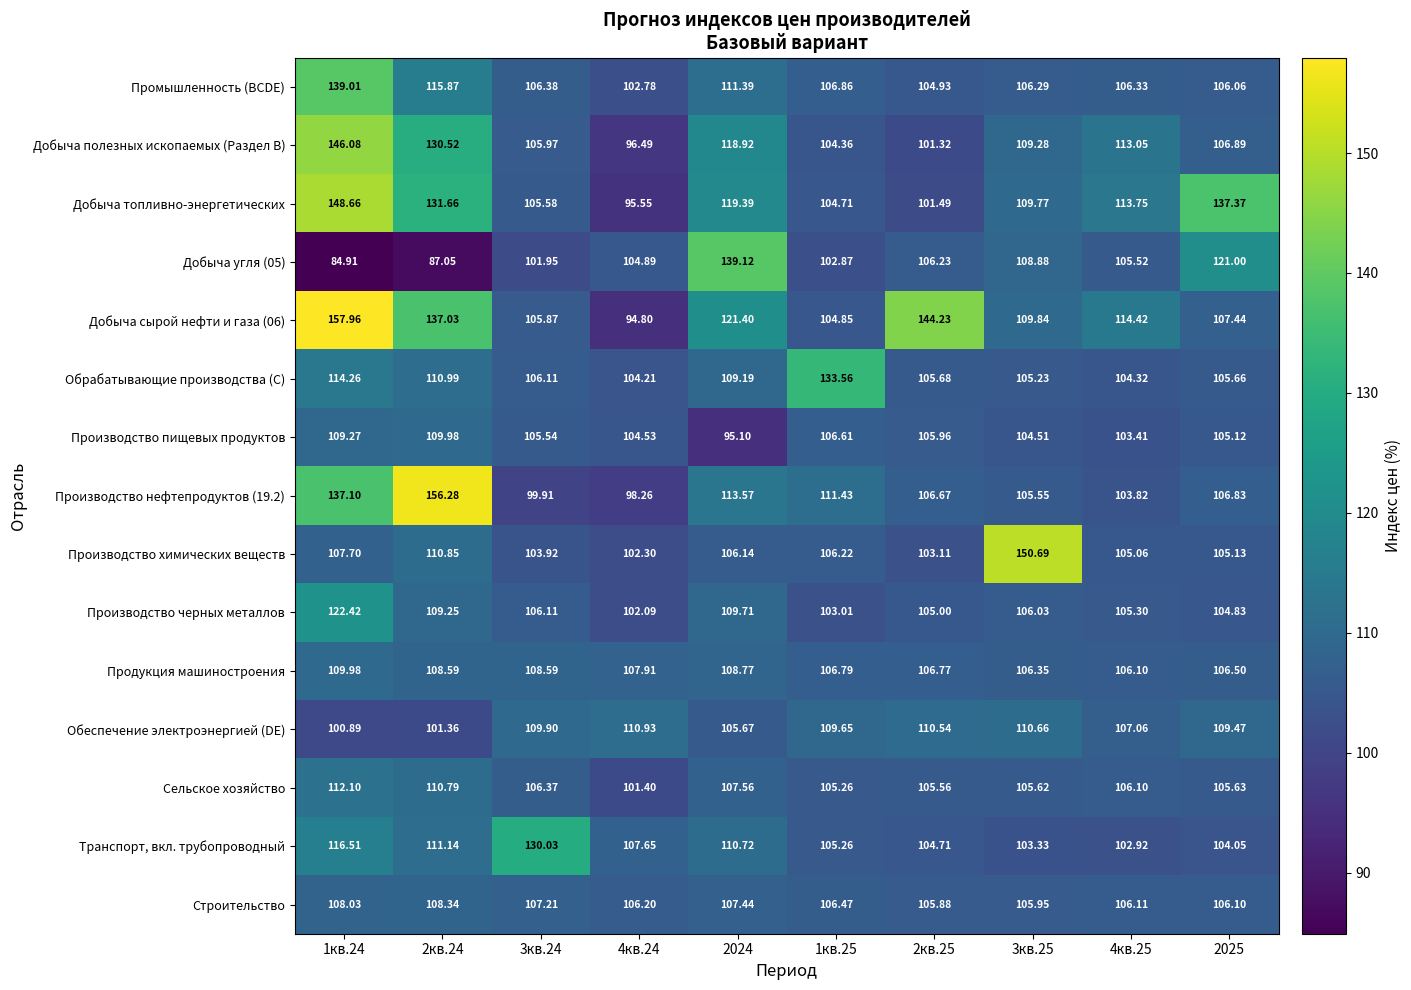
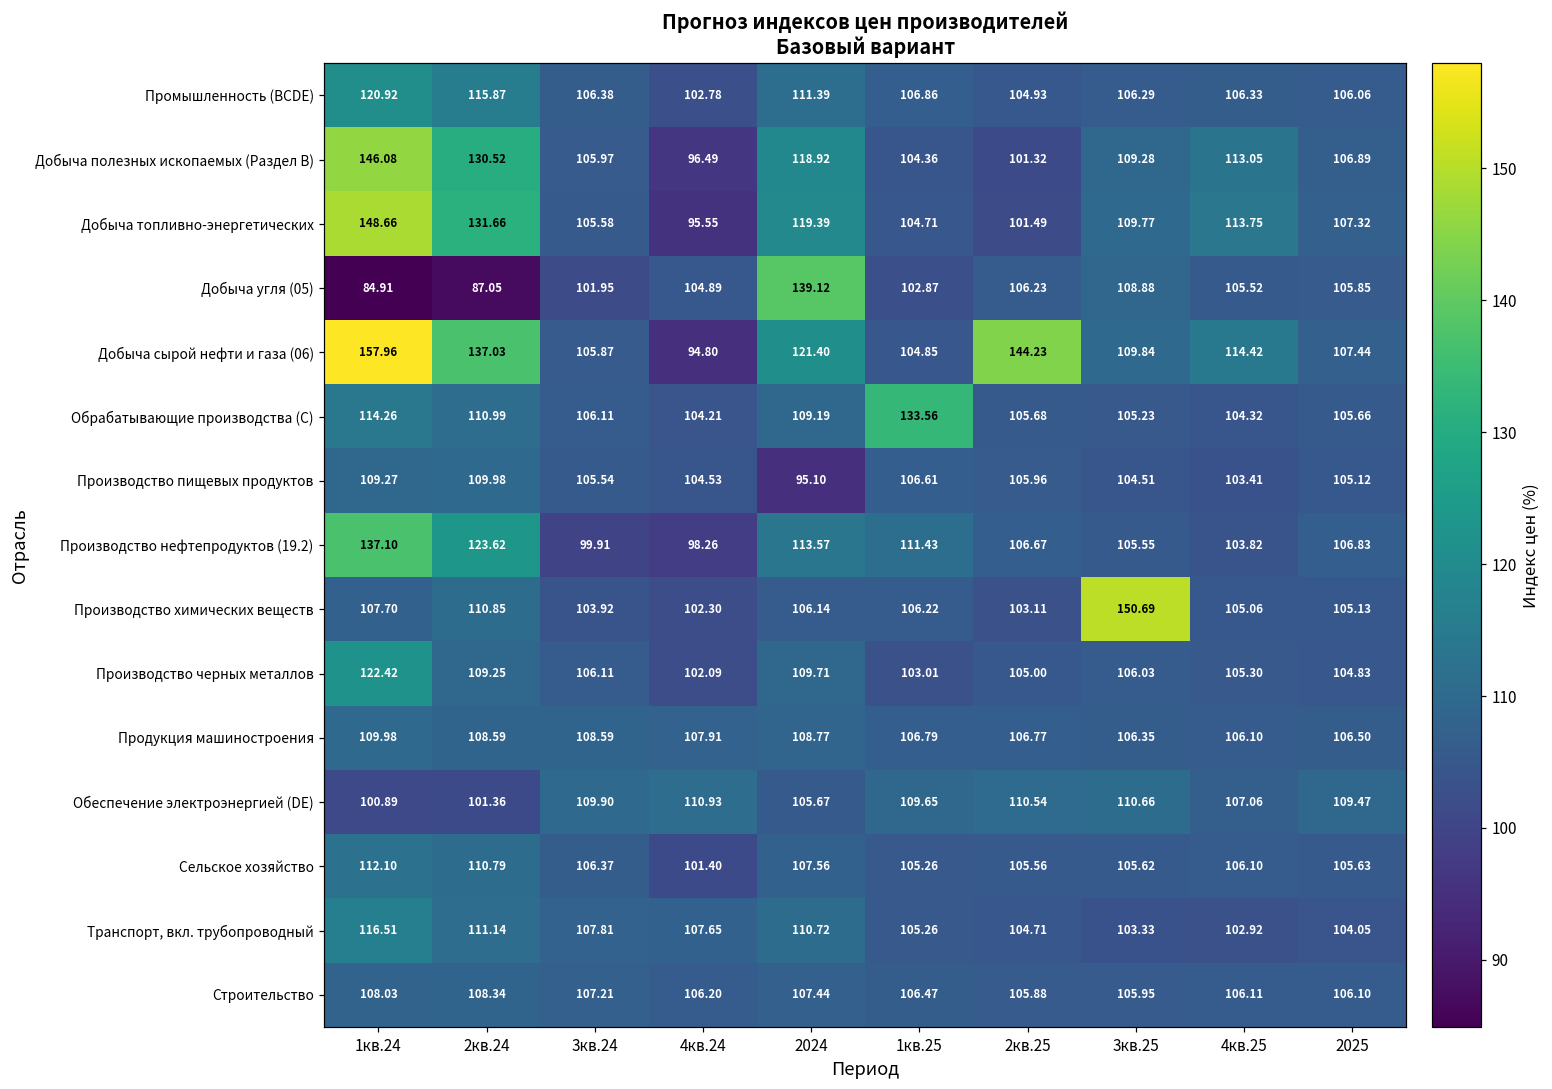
  {
    "Промышленность (BCDE)": {
-     "1кв.24": 139.01,
+     "1кв.24": 120.92,
      "2кв.24": 115.87,
      "3кв.24": 106.38,
      "4кв.24": 102.78,
      "2024": 111.39,
      "1кв.25": 106.86,
      "2кв.25": 104.93,
      "3кв.25": 106.29,
      "4кв.25": 106.33,
      "2025": 106.06
    },
    "Добыча полезных ископаемых (Раздел B)": {
      "1кв.24": 146.08,
      "2кв.24": 130.52,
      "3кв.24": 105.97,
      "4кв.24": 96.49,
      "2024": 118.92,
      "1кв.25": 104.36,
      "2кв.25": 101.32,
      "3кв.25": 109.28,
      "4кв.25": 113.05,
      "2025": 106.89
    },
    "Добыча топливно-энергетических": {
      "1кв.24": 148.66,
      "2кв.24": 131.66,
      "3кв.24": 105.58,
      "4кв.24": 95.55,
      "2024": 119.39,
      "1кв.25": 104.71,
      "2кв.25": 101.49,
      "3кв.25": 109.77,
      "4кв.25": 113.75,
-     "2025": 137.37
+     "2025": 107.32
    },
    "Добыча угля (05)": {
      "1кв.24": 84.91,
      "2кв.24": 87.05,
      "3кв.24": 101.95,
      "4кв.24": 104.89,
      "2024": 139.12,
      "1кв.25": 102.87,
      "2кв.25": 106.23,
      "3кв.25": 108.88,
      "4кв.25": 105.52,
-     "2025": 121.00
+     "2025": 105.85
    },
    "Добыча сырой нефти и газа (06)": {
      "1кв.24": 157.96,
      "2кв.24": 137.03,
      "3кв.24": 105.87,
      "4кв.24": 94.80,
      "2024": 121.40,
      "1кв.25": 104.85,
      "2кв.25": 144.23,
      "3кв.25": 109.84,
      "4кв.25": 114.42,
      "2025": 107.44
    },
    "Обрабатывающие производства (C)": {
      "1кв.24": 114.26,
      "2кв.24": 110.99,
      "3кв.24": 106.11,
      "4кв.24": 104.21,
      "2024": 109.19,
      "1кв.25": 133.56,
      "2кв.25": 105.68,
      "3кв.25": 105.23,
      "4кв.25": 104.32,
      "2025": 105.66
    },
    "Производство пищевых продуктов": {
      "1кв.24": 109.27,
      "2кв.24": 109.98,
      "3кв.24": 105.54,
      "4кв.24": 104.53,
      "2024": 95.10,
      "1кв.25": 106.61,
      "2кв.25": 105.96,
      "3кв.25": 104.51,
      "4кв.25": 103.41,
      "2025": 105.12
    },
    "Производство нефтепродуктов (19.2)": {
      "1кв.24": 137.10,
-     "2кв.24": 156.28,
+     "2кв.24": 123.62,
      "3кв.24": 99.91,
      "4кв.24": 98.26,
      "2024": 113.57,
      "1кв.25": 111.43,
      "2кв.25": 106.67,
      "3кв.25": 105.55,
      "4кв.25": 103.82,
      "2025": 106.83
    },
    "Производство химических веществ": {
      "1кв.24": 107.70,
      "2кв.24": 110.85,
      "3кв.24": 103.92,
      "4кв.24": 102.30,
      "2024": 106.14,
      "1кв.25": 106.22,
      "2кв.25": 103.11,
      "3кв.25": 150.69,
      "4кв.25": 105.06,
      "2025": 105.13
    },
    "Производство черных металлов": {
      "1кв.24": 122.42,
      "2кв.24": 109.25,
      "3кв.24": 106.11,
      "4кв.24": 102.09,
      "2024": 109.71,
      "1кв.25": 103.01,
      "2кв.25": 105.00,
      "3кв.25": 106.03,
      "4кв.25": 105.30,
      "2025": 104.83
    },
    "Продукция машиностроения": {
      "1кв.24": 109.98,
      "2кв.24": 108.59,
      "3кв.24": 108.59,
      "4кв.24": 107.91,
      "2024": 108.77,
      "1кв.25": 106.79,
      "2кв.25": 106.77,
      "3кв.25": 106.35,
      "4кв.25": 106.10,
      "2025": 106.50
    },
    "Обеспечение электроэнергией (DE)": {
      "1кв.24": 100.89,
      "2кв.24": 101.36,
      "3кв.24": 109.90,
      "4кв.24": 110.93,
      "2024": 105.67,
      "1кв.25": 109.65,
      "2кв.25": 110.54,
      "3кв.25": 110.66,
      "4кв.25": 107.06,
      "2025": 109.47
    },
    "Сельское хозяйство": {
      "1кв.24": 112.10,
      "2кв.24": 110.79,
      "3кв.24": 106.37,
      "4кв.24": 101.40,
      "2024": 107.56,
      "1кв.25": 105.26,
      "2кв.25": 105.56,
      "3кв.25": 105.62,
      "4кв.25": 106.10,
      "2025": 105.63
    },
    "Транспорт, вкл. трубопроводный": {
      "1кв.24": 116.51,
      "2кв.24": 111.14,
-     "3кв.24": 130.03,
+     "3кв.24": 107.81,
      "4кв.24": 107.65,
      "2024": 110.72,
      "1кв.25": 105.26,
      "2кв.25": 104.71,
      "3кв.25": 103.33,
      "4кв.25": 102.92,
      "2025": 104.05
    },
    "Строительство": {
      "1кв.24": 108.03,
      "2кв.24": 108.34,
      "3кв.24": 107.21,
      "4кв.24": 106.20,
      "2024": 107.44,
      "1кв.25": 106.47,
      "2кв.25": 105.88,
      "3кв.25": 105.95,
      "4кв.25": 106.11,
      "2025": 106.10
    }
  }
